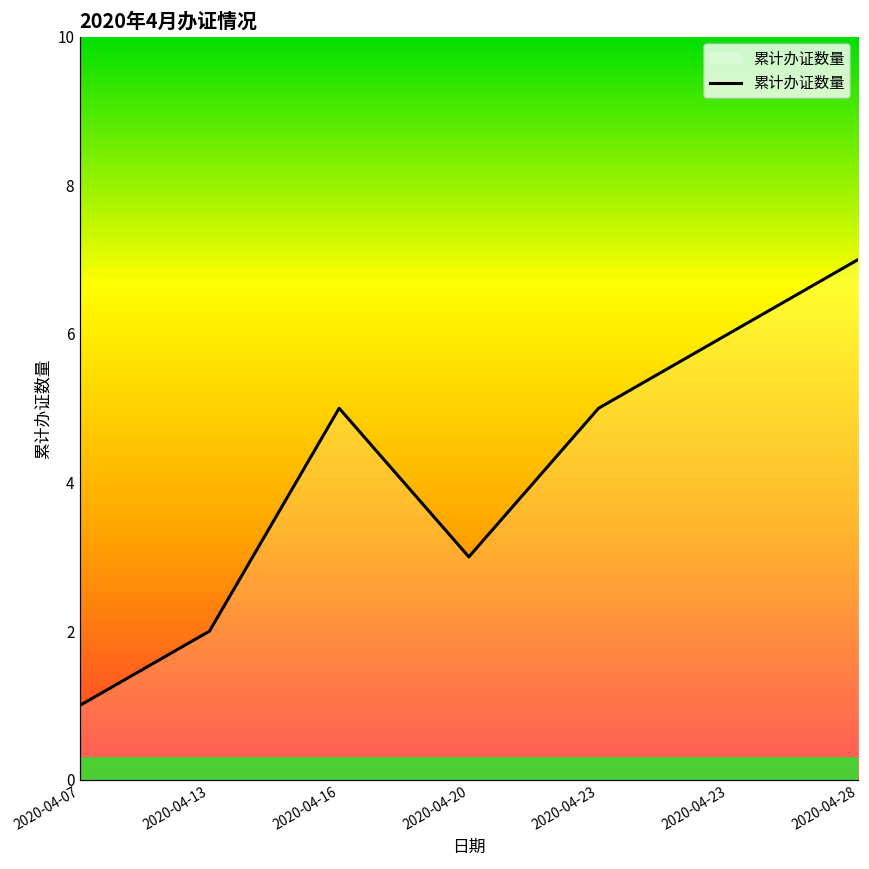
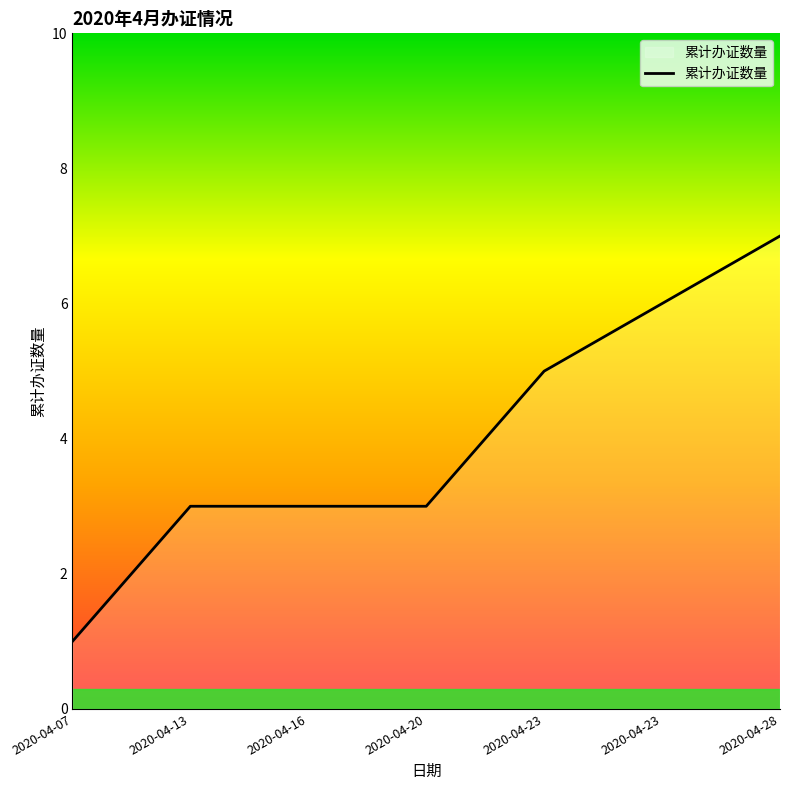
  {
    "2020-04-07": 1,
-   "2020-04-13": 2,
-   "2020-04-16": 5,
+   "2020-04-13": 3,
+   "2020-04-16": 3,
    "2020-04-20": 3,
    "2020-04-28": 7
  }
